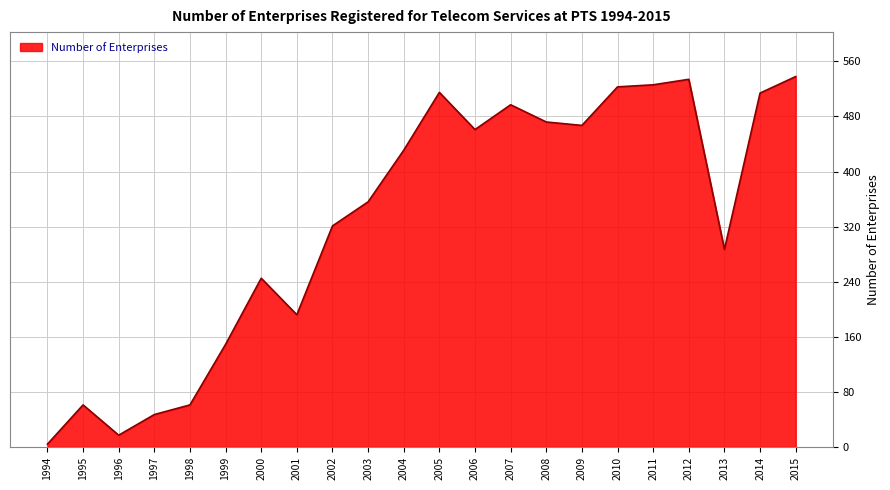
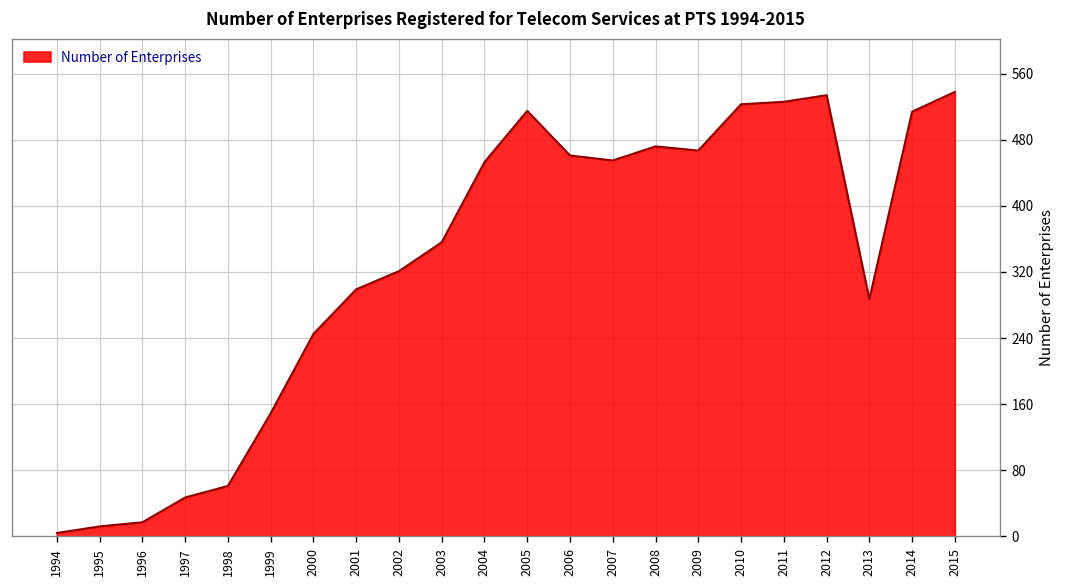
  {
    "1994": 0,
-   "1995": 60,
+   "1995": 10,
    "1996": 20,
    "1997": 50,
    "1998": 60,
    "1999": 150,
    "2000": 250,
-   "2001": 190,
+   "2001": 300,
    "2002": 320,
    "2003": 360,
-   "2004": 430,
+   "2004": 450,
    "2005": 520,
    "2006": 460,
-   "2007": 500,
+   "2007": 460,
    "2008": 470,
    "2009": 470,
    "2010": 520,
    "2011": 530,
    "2012": 530,
    "2013": 290,
    "2014": 510,
    "2015": 540
  }
